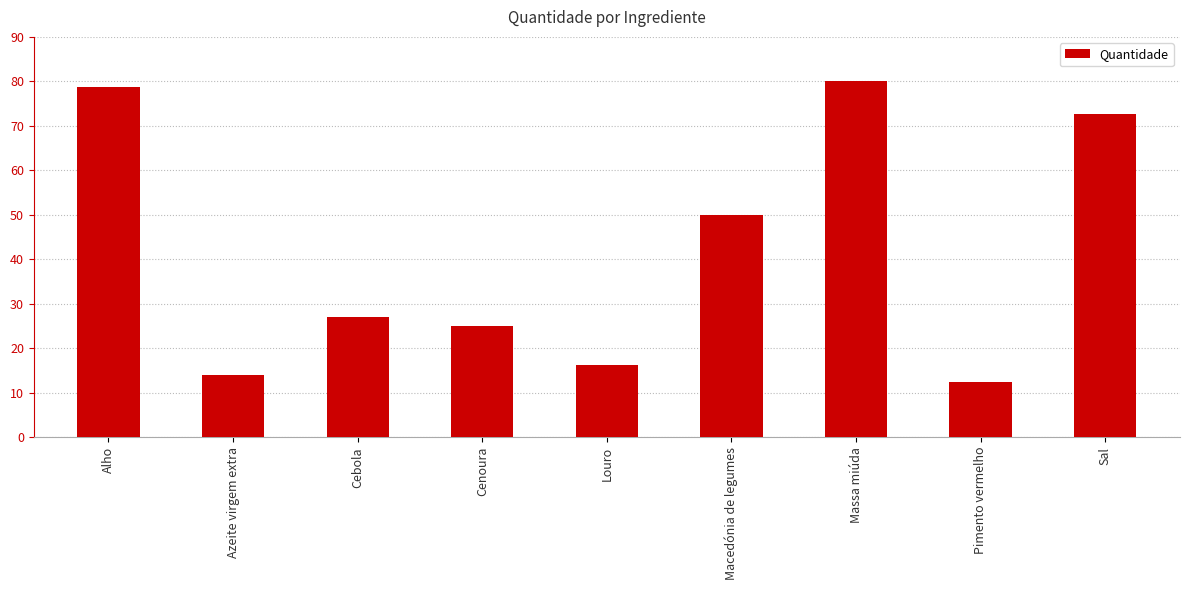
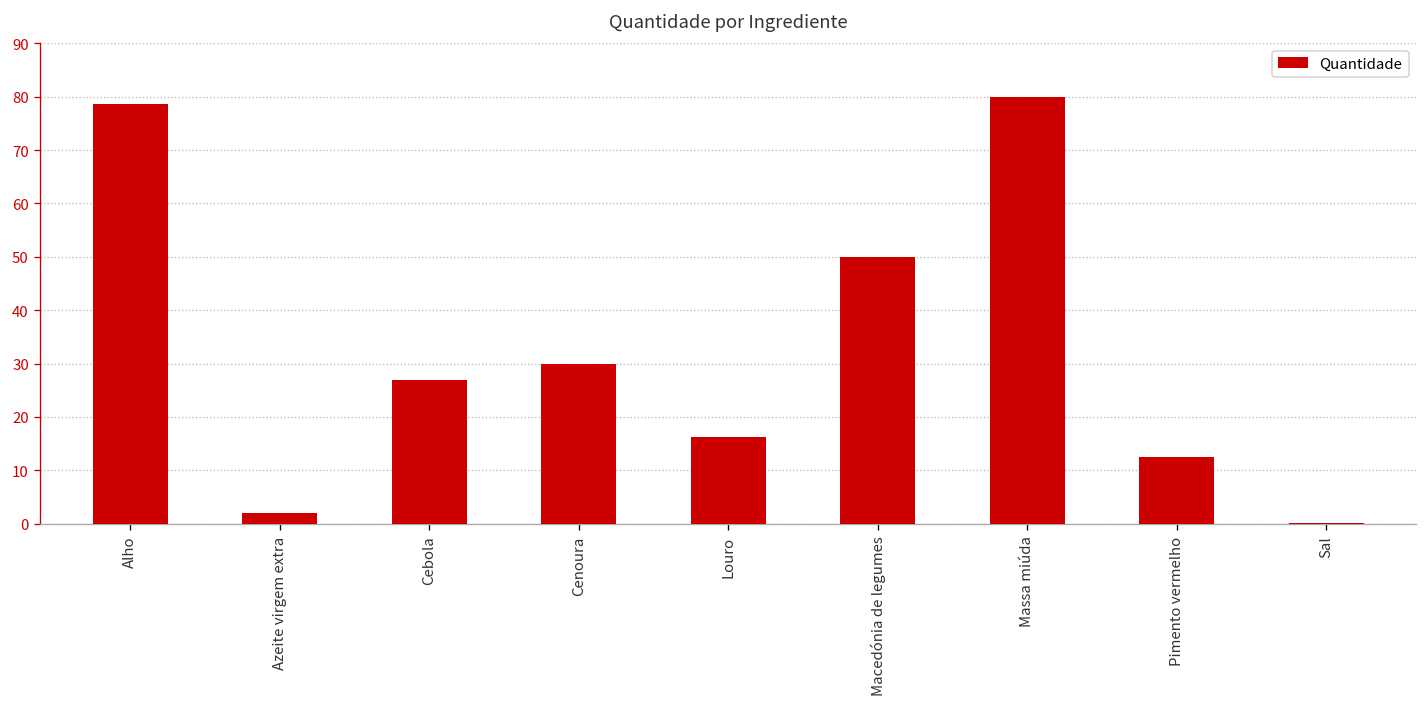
  {
    "Alho": 79,
-   "Azeite virgem extra": 14,
+   "Azeite virgem extra": 2,
    "Cebola": 27,
-   "Cenoura": 25,
+   "Cenoura": 30,
    "Louro": 16,
    "Macedónia de legumes": 50,
    "Massa miúda": 80,
    "Pimento vermelho": 13,
-   "Sal": 73
+   "Sal": 0
  }
